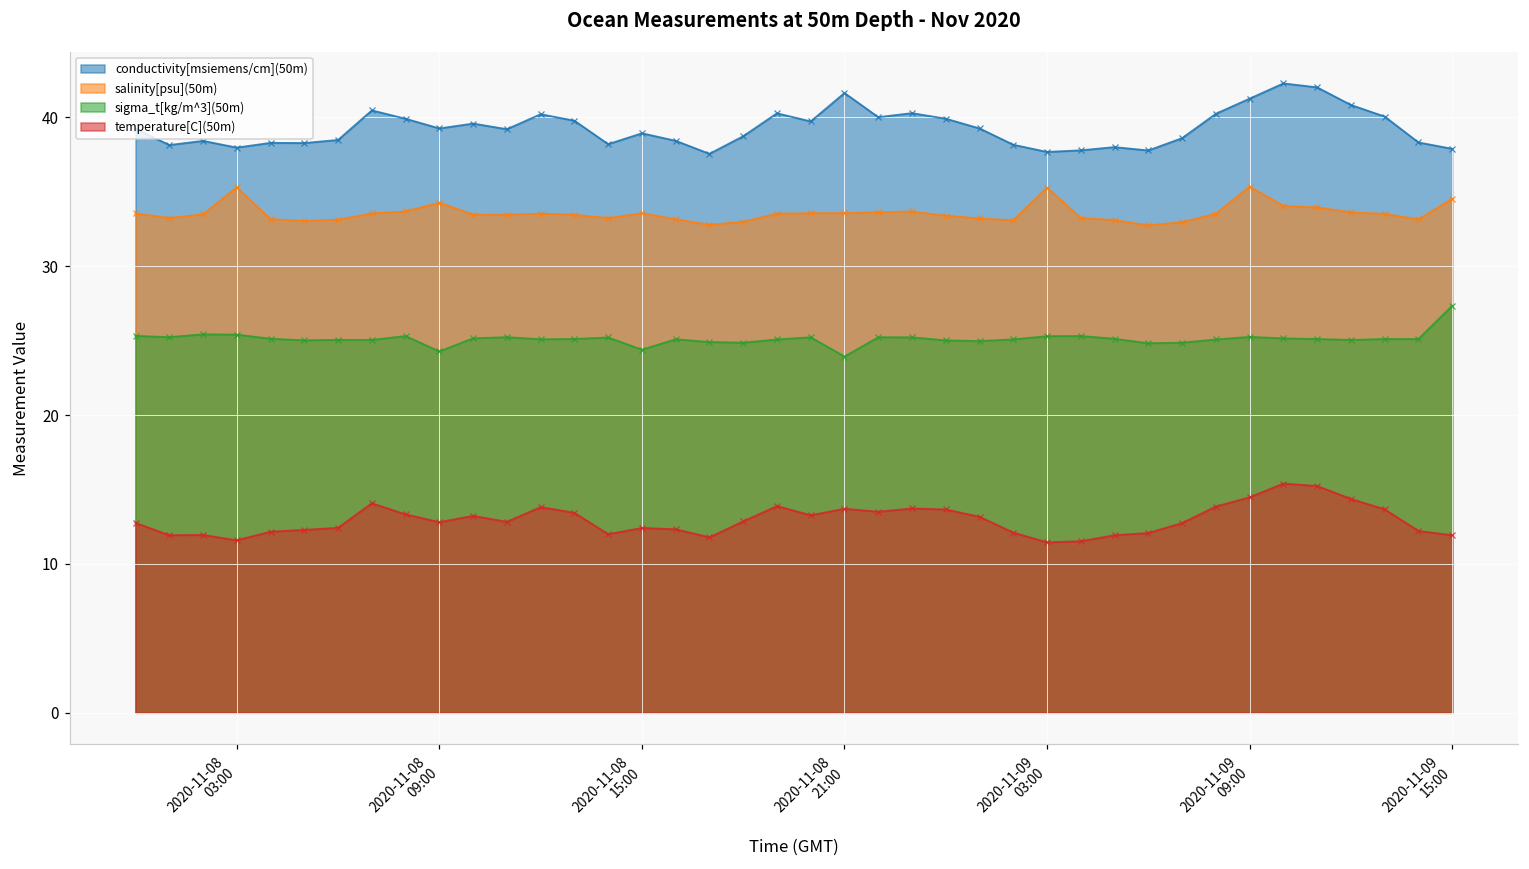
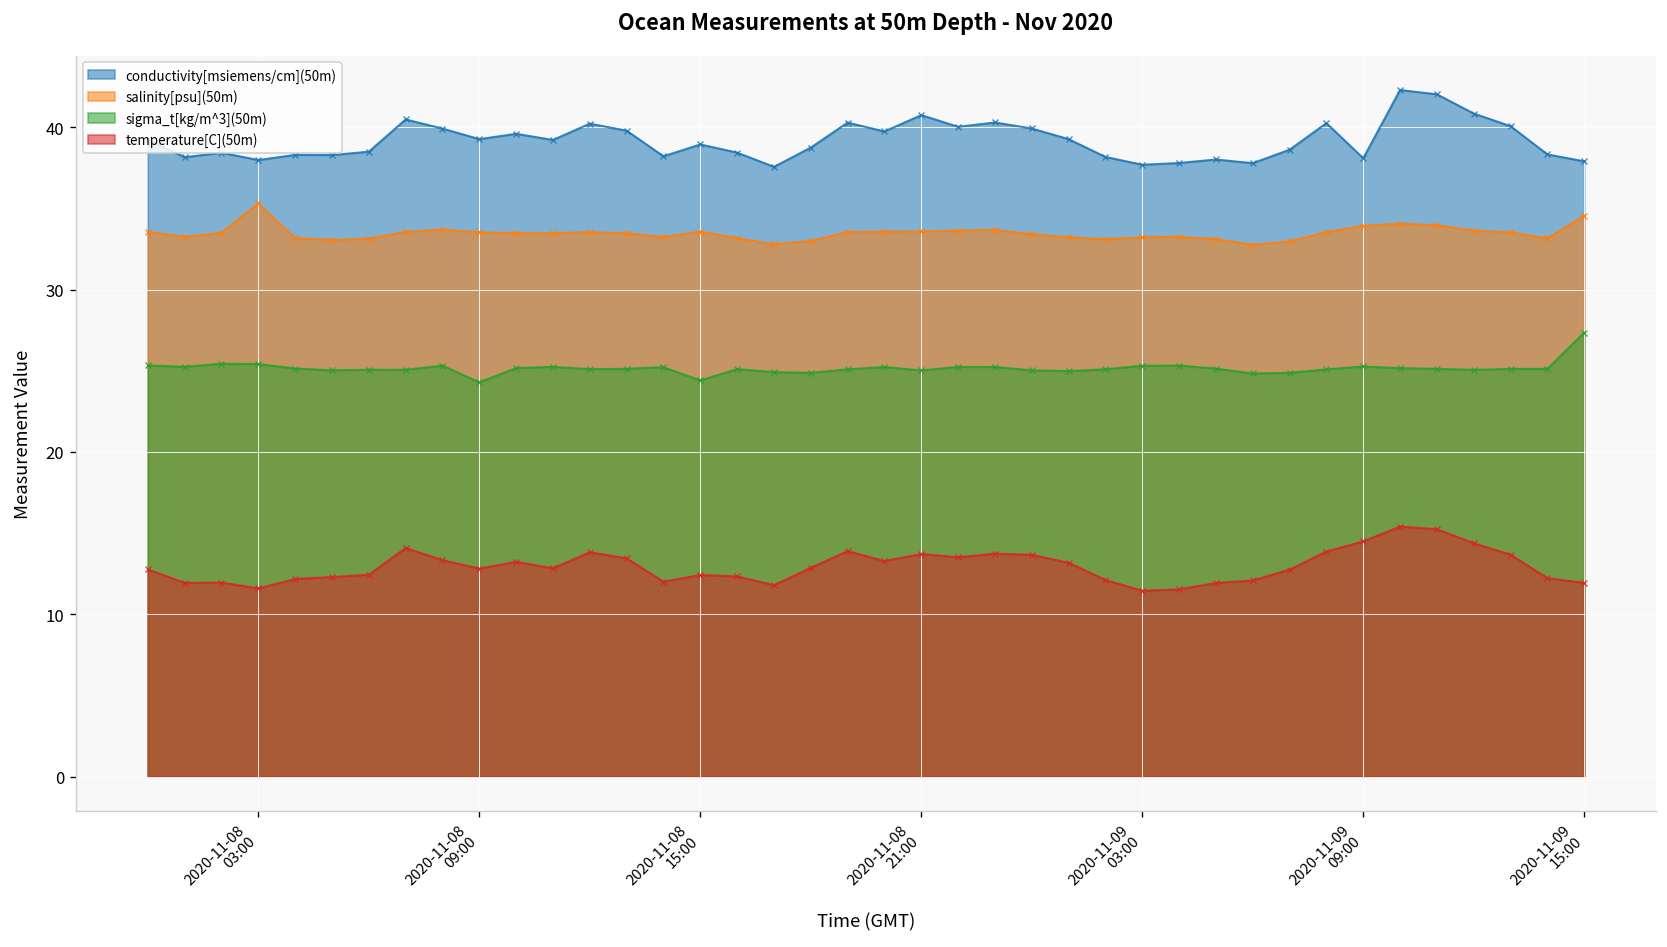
  {
    "conductivity[msiemens/cm](50m)": {
      "2020-11-08 03:00": 38.0,
      "2020-11-08 09:00": 39.3,
      "2020-11-08 15:00": 38.9,
-     "2020-11-08 21:00": 41.6,
+     "2020-11-08 21:00": 40.7,
      "2020-11-09 03:00": 37.7,
-     "2020-11-09 09:00": 41.3,
+     "2020-11-09 09:00": 38.1,
      "2020-11-09 15:00": 37.9
    },
    "salinity[psu](50m)": {
      "2020-11-08 03:00": 35.3,
-     "2020-11-08 09:00": 34.3,
+     "2020-11-08 09:00": 33.5,
      "2020-11-08 15:00": 33.6,
      "2020-11-08 21:00": 33.6,
-     "2020-11-09 03:00": 35.3,
-     "2020-11-09 09:00": 35.4,
+     "2020-11-09 03:00": 33.2,
+     "2020-11-09 09:00": 33.9,
      "2020-11-09 15:00": 34.5
    },
    "sigma_t[kg/m^3](50m)": {
      "2020-11-08 03:00": 25.4,
      "2020-11-08 09:00": 24.3,
      "2020-11-08 15:00": 24.4,
-     "2020-11-08 21:00": 23.9,
+     "2020-11-08 21:00": 25.0,
      "2020-11-09 03:00": 25.3,
      "2020-11-09 09:00": 25.3,
      "2020-11-09 15:00": 27.3
    },
    "temperature[C](50m)": {
      "2020-11-08 03:00": 11.6,
      "2020-11-08 09:00": 12.8,
      "2020-11-08 15:00": 12.4,
      "2020-11-08 21:00": 13.7,
      "2020-11-09 03:00": 11.5,
      "2020-11-09 09:00": 14.5,
      "2020-11-09 15:00": 11.9
    }
  }
